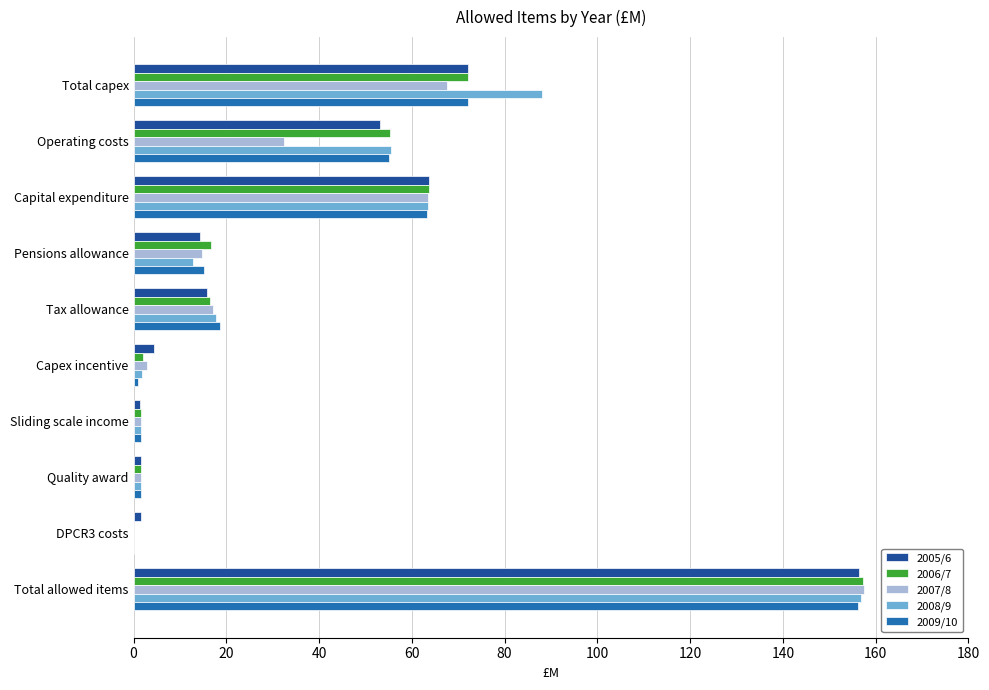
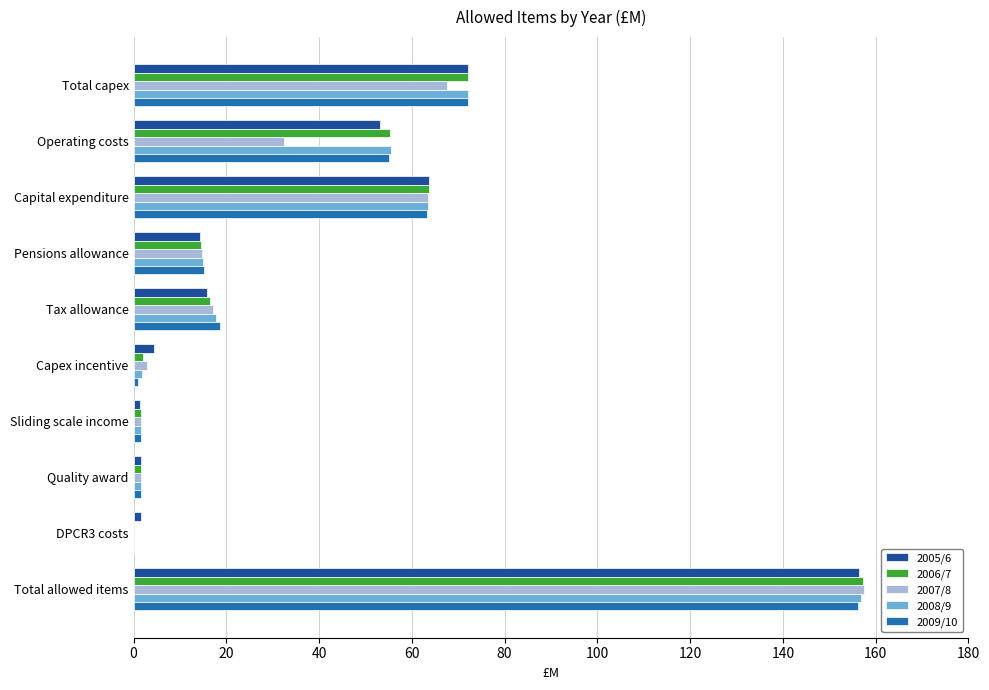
  {
    "2006/7": {
      "Total capex": 72,
      "Operating costs": 55,
      "Capital expenditure": 64,
-     "Pensions allowance": 17,
+     "Pensions allowance": 15,
      "Tax allowance": 16,
      "Capex incentive": 2,
      "Sliding scale income": 2,
      "Quality award": 2,
      "DPCR3 costs": 0,
      "Total allowed items": 157
    },
    "2007/8": {
      "Total capex": 68,
      "Operating costs": 33,
      "Capital expenditure": 64,
      "Pensions allowance": 15,
      "Tax allowance": 17,
      "Capex incentive": 3,
      "Sliding scale income": 2,
      "Quality award": 2,
      "DPCR3 costs": 0,
      "Total allowed items": 157
    },
    "2008/9": {
-     "Total capex": 88,
+     "Total capex": 72,
      "Operating costs": 56,
      "Capital expenditure": 63,
-     "Pensions allowance": 13,
+     "Pensions allowance": 15,
      "Tax allowance": 18,
      "Capex incentive": 2,
      "Sliding scale income": 2,
      "Quality award": 2,
      "DPCR3 costs": 0,
      "Total allowed items": 157
    }
  }
